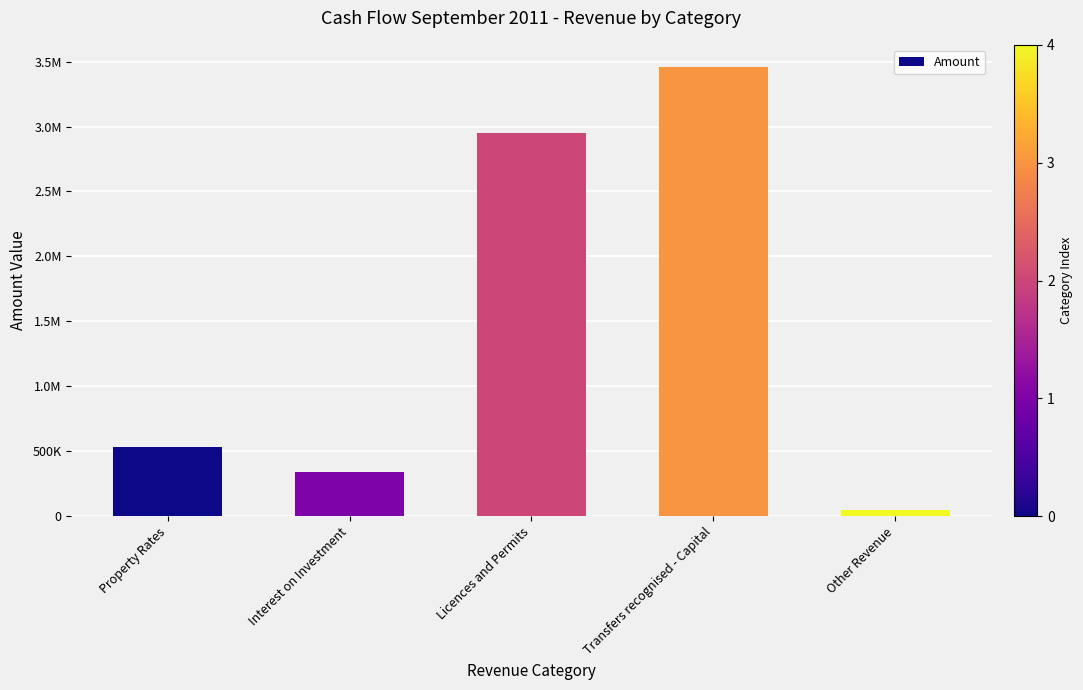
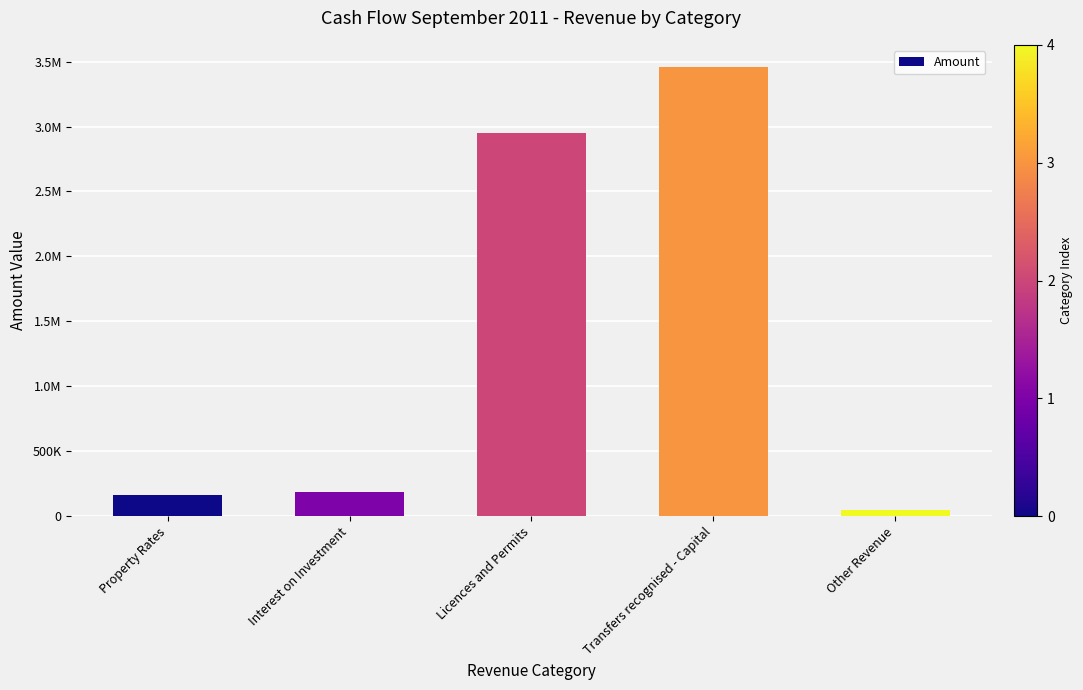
  {
-   "Property Rates": 540000,
-   "Interest on Investment": 340000,
+   "Property Rates": 160000,
+   "Interest on Investment": 190000,
    "Licences and Permits": 2950000,
    "Transfers recognised - Capital": 3460000,
    "Other Revenue": 50000
  }
